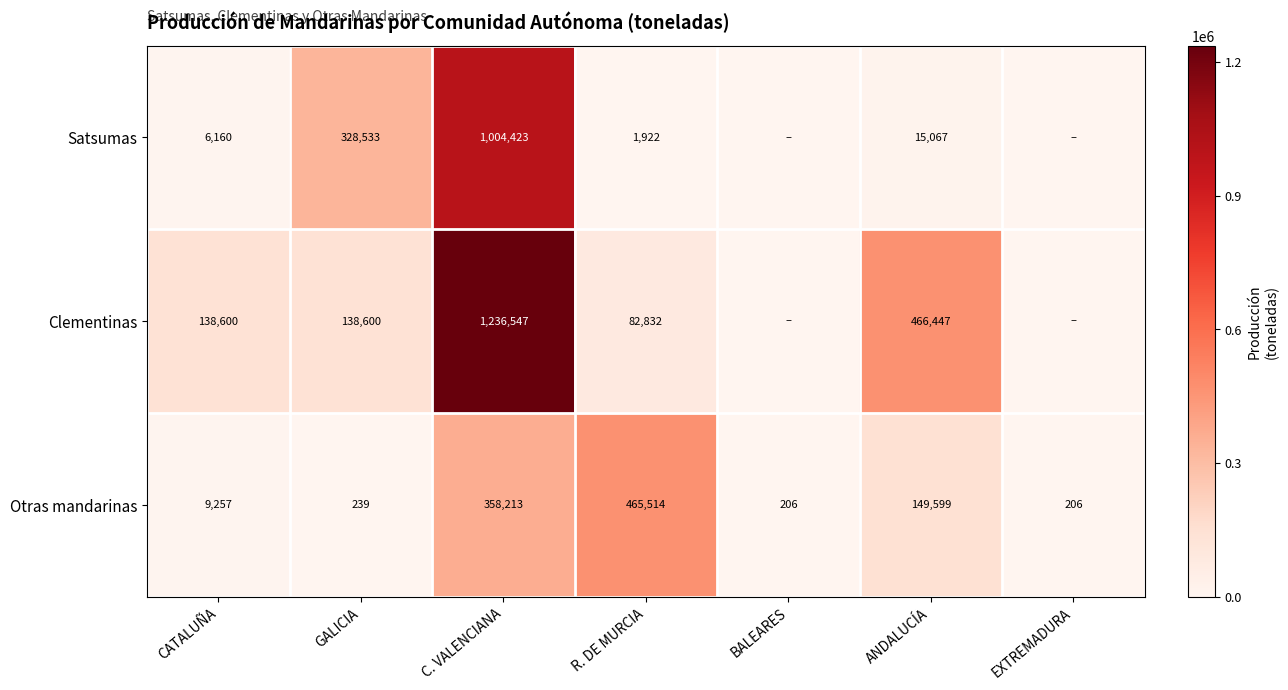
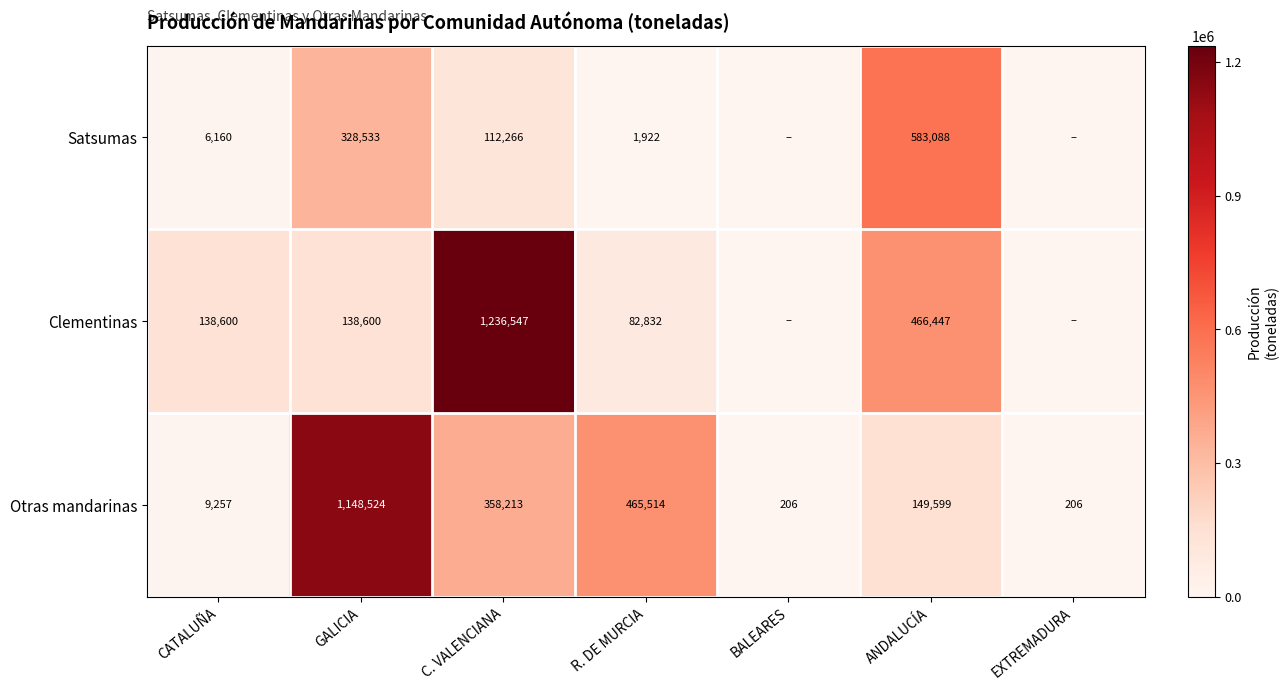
  {
    "Satsumas": {
      "CATALUÑA": "6,160",
      "GALICIA": "328,533",
-     "C. VALENCIANA": "1,004,423",
+     "C. VALENCIANA": "112,266",
      "R. DE MURCIA": "1,922",
-     "ANDALUCÍA": "15,067"
+     "ANDALUCÍA": "583,088"
    },
    "Clementinas": {
      "CATALUÑA": "138,600",
      "GALICIA": "138,600",
      "C. VALENCIANA": "1,236,547",
      "R. DE MURCIA": "82,832",
      "ANDALUCÍA": "466,447"
    },
    "Otras mandarinas": {
      "CATALUÑA": "9,257",
-     "GALICIA": "239",
+     "GALICIA": "1,148,524",
      "C. VALENCIANA": "358,213",
      "R. DE MURCIA": "465,514",
      "BALEARES": "206",
      "ANDALUCÍA": "149,599",
      "EXTREMADURA": "206"
    }
  }
